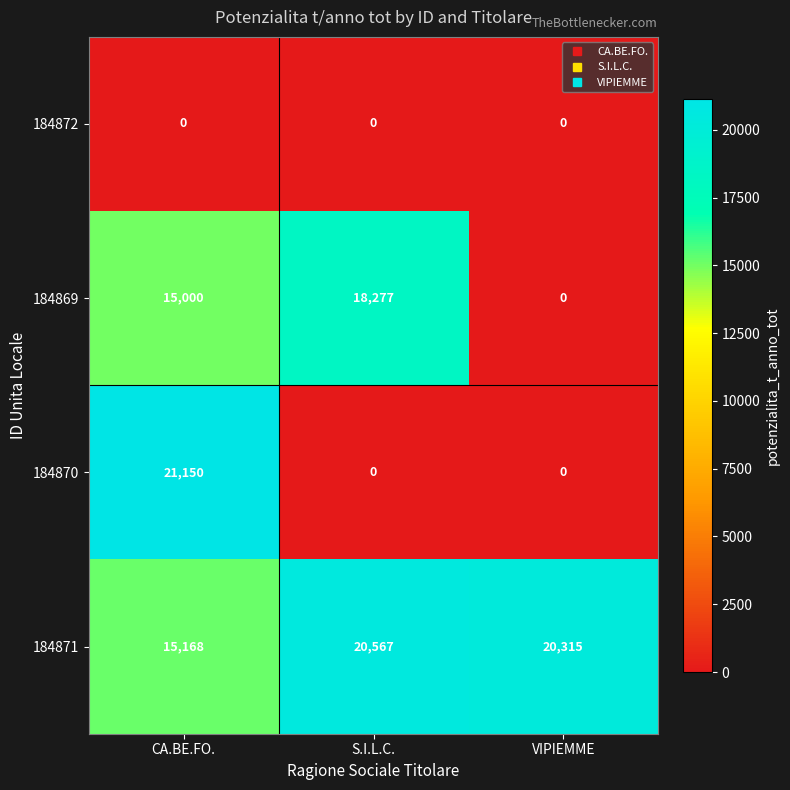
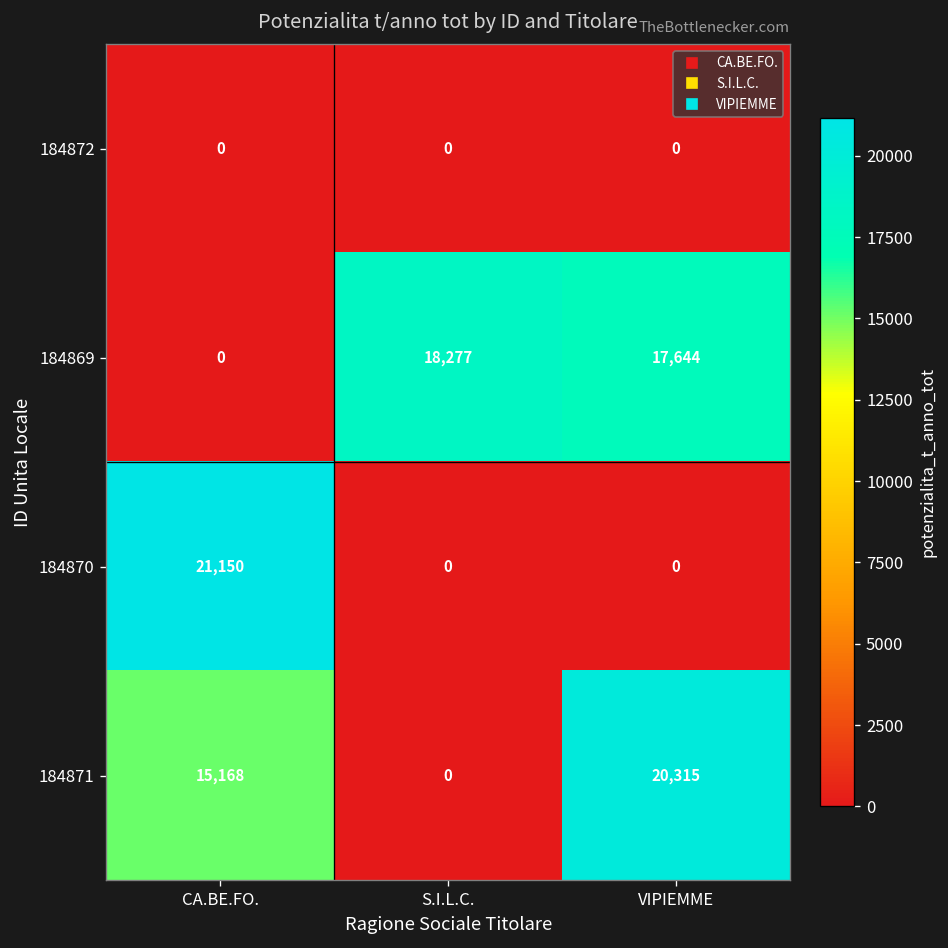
  {
    "184872": {
      "CA.BE.FO.": "0",
      "S.I.L.C.": "0",
      "VIPIEMME": "0"
    },
    "184869": {
-     "CA.BE.FO.": "15,000",
+     "CA.BE.FO.": "0",
      "S.I.L.C.": "18,277",
-     "VIPIEMME": "0"
+     "VIPIEMME": "17,644"
    },
    "184870": {
      "CA.BE.FO.": "21,150",
      "S.I.L.C.": "0",
      "VIPIEMME": "0"
    },
    "184871": {
      "CA.BE.FO.": "15,168",
-     "S.I.L.C.": "20,567",
+     "S.I.L.C.": "0",
      "VIPIEMME": "20,315"
    }
  }
